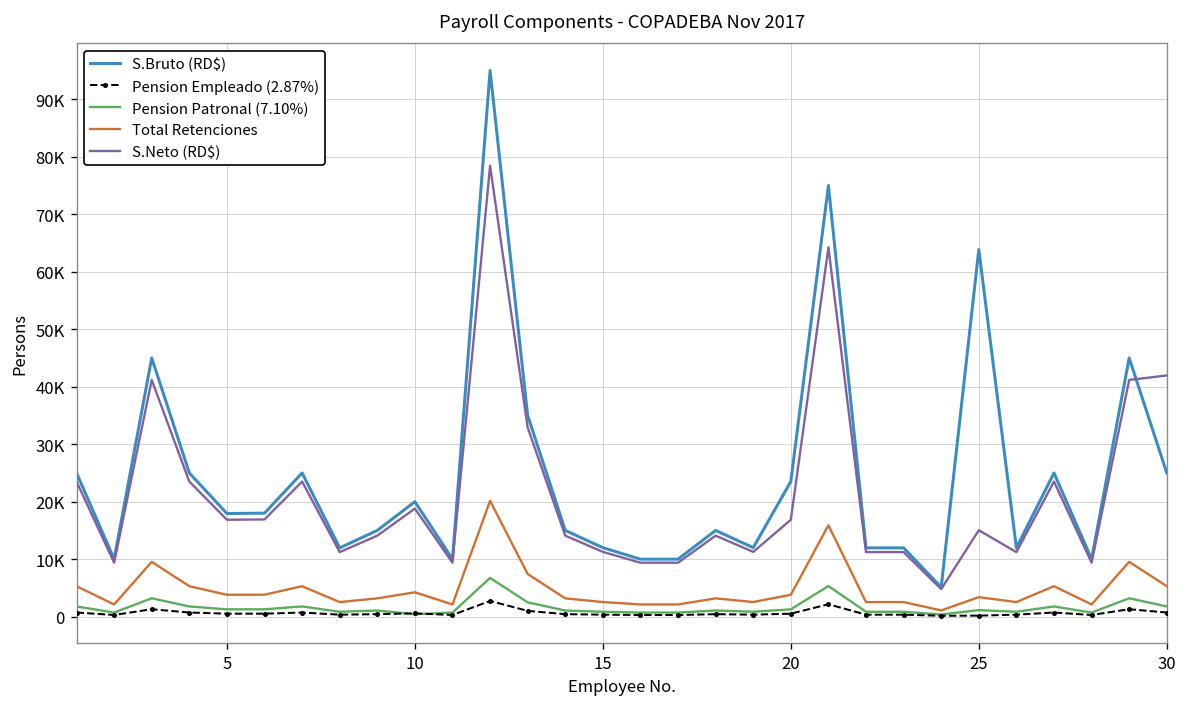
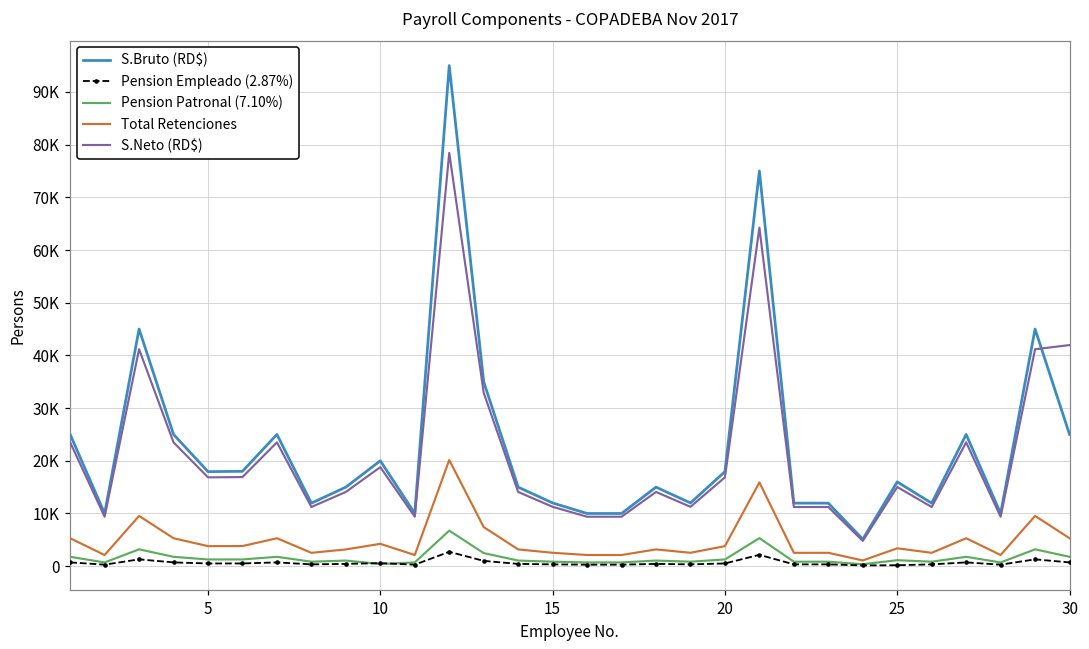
  {
    "S.Bruto (RD$)": {
      "5": 18000,
      "10": 20000,
      "15": 12000,
-     "20": 24000,
-     "25": 64000,
+     "20": 18000,
+     "25": 16000,
      "30": 25000
    },
    "Pension Empleado (2.87%)": {
      "5": 1000,
      "20": 1000,
      "25": 0,
      "30": 1000
    },
    "Pension Patronal (7.10%)": {
      "5": 1000,
      "20": 1000,
      "25": 1000,
      "30": 2000
    },
    "Total Retenciones": {
      "5": 4000,
      "10": 4000,
      "15": 3000,
      "20": 4000,
      "25": 3000,
      "30": 5000
    },
    "S.Neto (RD$)": {
      "5": 17000,
      "10": 19000,
      "15": 11000,
      "20": 17000,
      "25": 15000,
      "30": 42000
    }
  }
